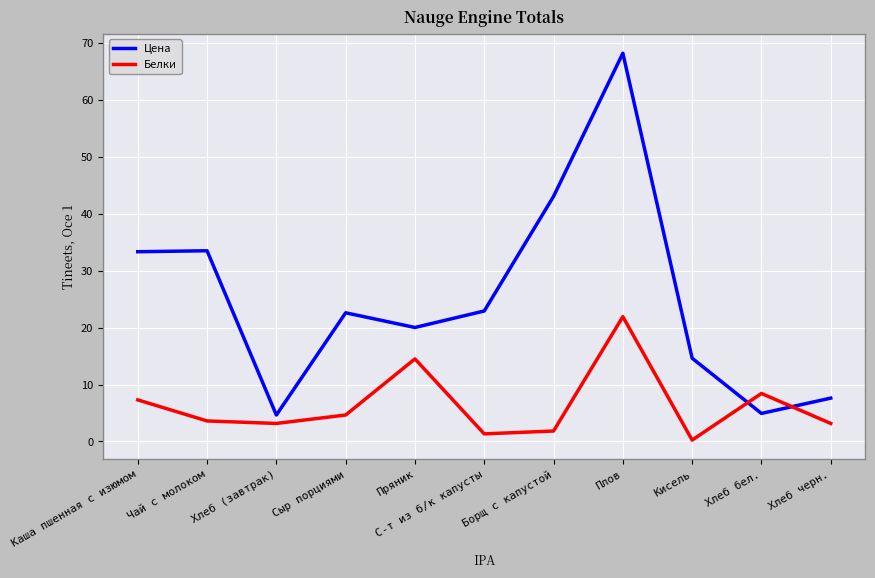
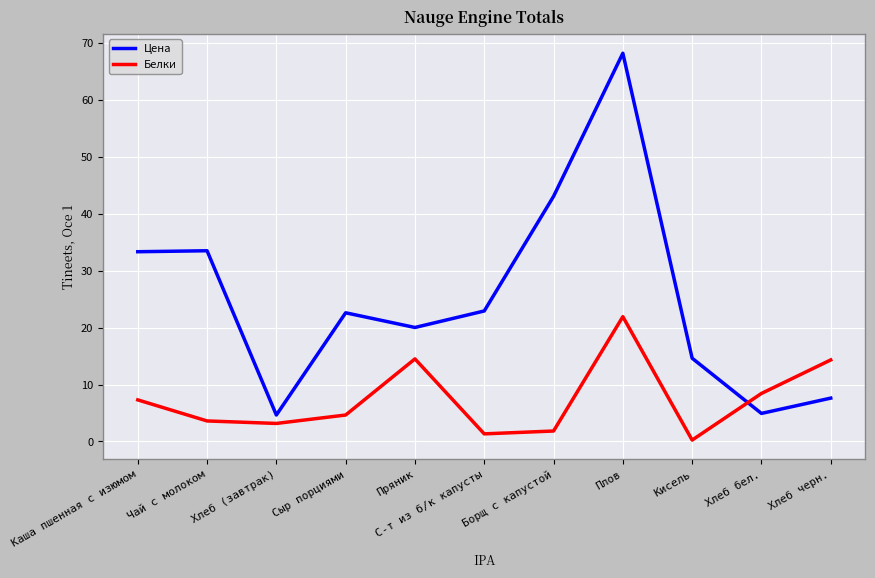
  {
    "Цена": {
      "Каша пшенная с изюмом": 33,
      "Чай с молоком": 34,
      "Хлеб (завтрак)": 5,
      "Сыр порциями": 23,
      "Пряник": 20,
      "С-т из б/к капусты": 23,
      "Борщ с капустой": 43,
      "Плов": 68,
      "Кисель": 15,
      "Хлеб бел.": 5,
      "Хлеб черн.": 8
    },
    "Белки": {
      "Каша пшенная с изюмом": 7,
      "Чай с молоком": 4,
      "Хлеб (завтрак)": 3,
      "Сыр порциями": 5,
      "Пряник": 15,
      "С-т из б/к капусты": 1,
      "Борщ с капустой": 2,
      "Плов": 22,
      "Кисель": 0,
      "Хлеб бел.": 8,
-     "Хлеб черн.": 3
+     "Хлеб черн.": 14
    }
  }
